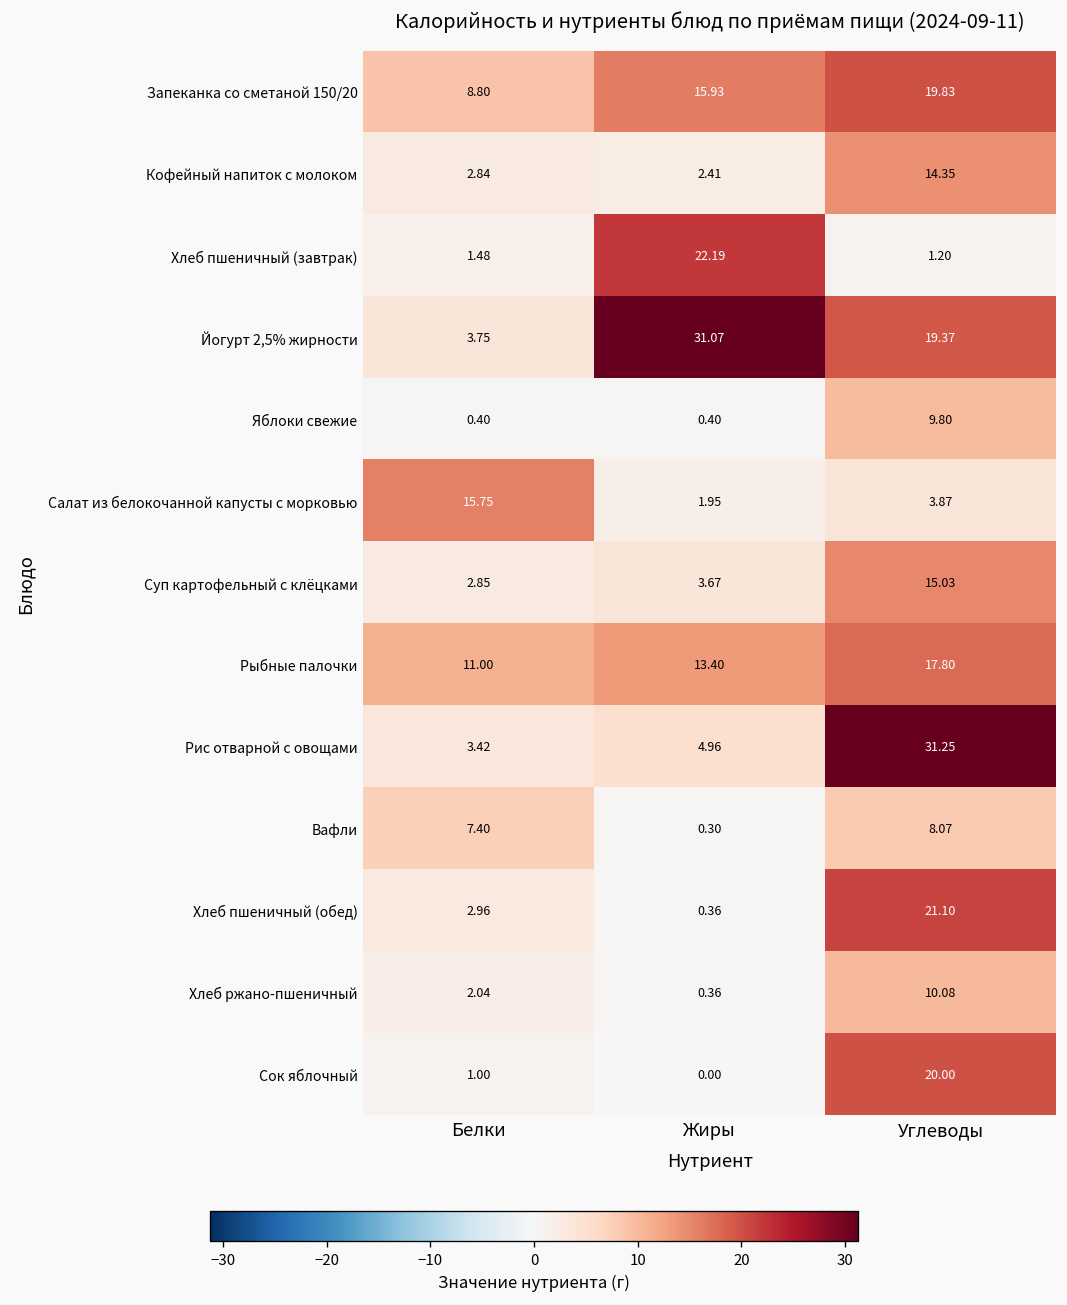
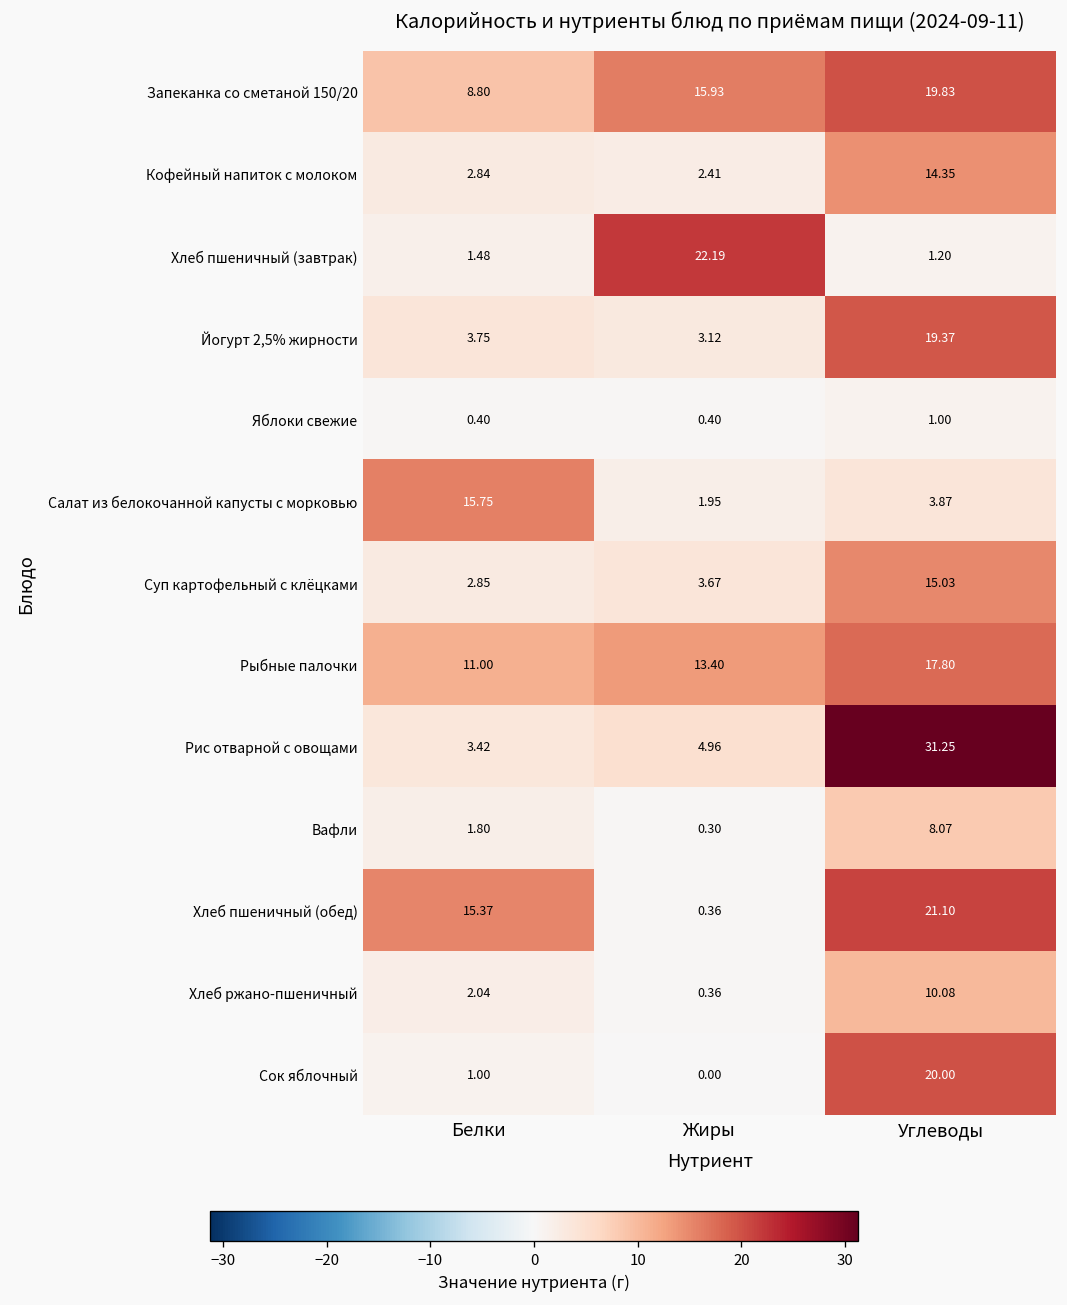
  {
    "Запеканка со сметаной 150/20": {
      "Белки": 8.80,
      "Жиры": 15.93,
      "Углеводы": 19.83
    },
    "Кофейный напиток с молоком": {
      "Белки": 2.84,
      "Жиры": 2.41,
      "Углеводы": 14.35
    },
    "Хлеб пшеничный (завтрак)": {
      "Белки": 1.48,
      "Жиры": 22.19,
      "Углеводы": 1.20
    },
    "Йогурт 2,5% жирности": {
      "Белки": 3.75,
-     "Жиры": 31.07,
+     "Жиры": 3.12,
      "Углеводы": 19.37
    },
    "Яблоки свежие": {
      "Белки": 0.40,
      "Жиры": 0.40,
-     "Углеводы": 9.80
+     "Углеводы": 1.00
    },
    "Салат из белокочанной капусты с морковью": {
      "Белки": 15.75,
      "Жиры": 1.95,
      "Углеводы": 3.87
    },
    "Суп картофельный с клёцками": {
      "Белки": 2.85,
      "Жиры": 3.67,
      "Углеводы": 15.03
    },
    "Рыбные палочки": {
      "Белки": 11.00,
      "Жиры": 13.40,
      "Углеводы": 17.80
    },
    "Рис отварной с овощами": {
      "Белки": 3.42,
      "Жиры": 4.96,
      "Углеводы": 31.25
    },
    "Вафли": {
-     "Белки": 7.40,
+     "Белки": 1.80,
      "Жиры": 0.30,
      "Углеводы": 8.07
    },
    "Хлеб пшеничный (обед)": {
-     "Белки": 2.96,
+     "Белки": 15.37,
      "Жиры": 0.36,
      "Углеводы": 21.10
    },
    "Хлеб ржано-пшеничный": {
      "Белки": 2.04,
      "Жиры": 0.36,
      "Углеводы": 10.08
    },
    "Сок яблочный": {
      "Белки": 1.00,
      "Жиры": 0.00,
      "Углеводы": 20.00
    }
  }
